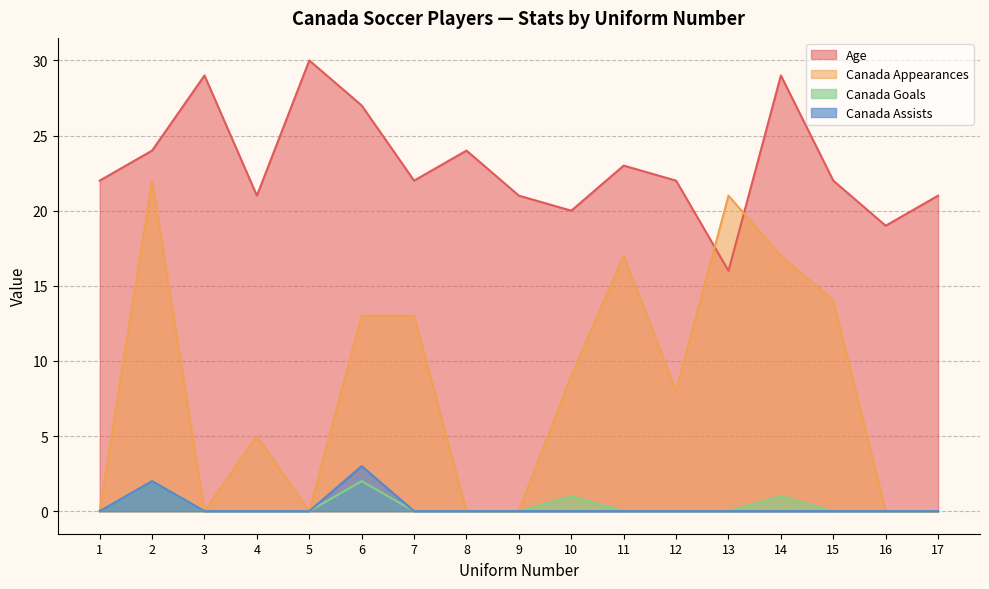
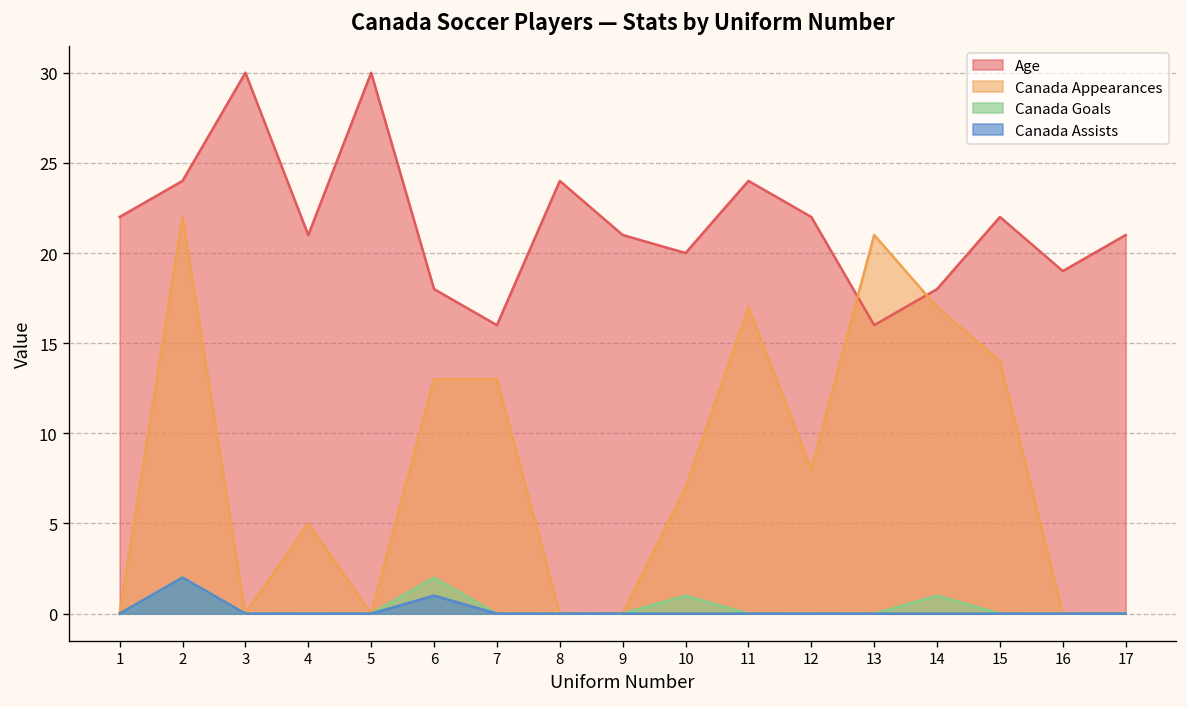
  {
    "Age": {
      "1": 22,
      "2": 24,
-     "3": 29,
+     "3": 30,
      "4": 21,
      "5": 30,
-     "6": 27,
-     "7": 22,
+     "6": 18,
+     "7": 16,
      "8": 24,
      "9": 21,
      "10": 20,
-     "11": 23,
+     "11": 24,
      "12": 22,
      "13": 16,
-     "14": 29,
+     "14": 18,
      "15": 22,
      "16": 19,
      "17": 21
    },
    "Canada Appearances": {
      "2": 22,
      "4": 5,
      "6": 13,
      "7": 13,
-     "10": 9,
+     "10": 7,
      "11": 17,
      "12": 8,
      "13": 21,
      "14": 17,
      "15": 14
    },
    "Canada Goals": {
      "6": 2,
      "10": 1,
      "14": 1
    },
    "Canada Assists": {
-     "6": 3,
+     "6": 1,
      "10": 0,
      "14": 0
    }
  }
